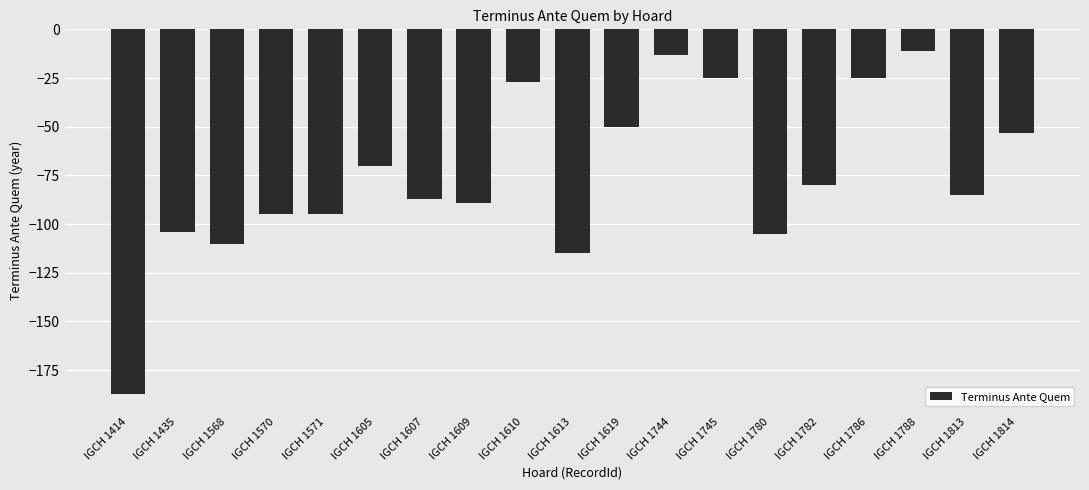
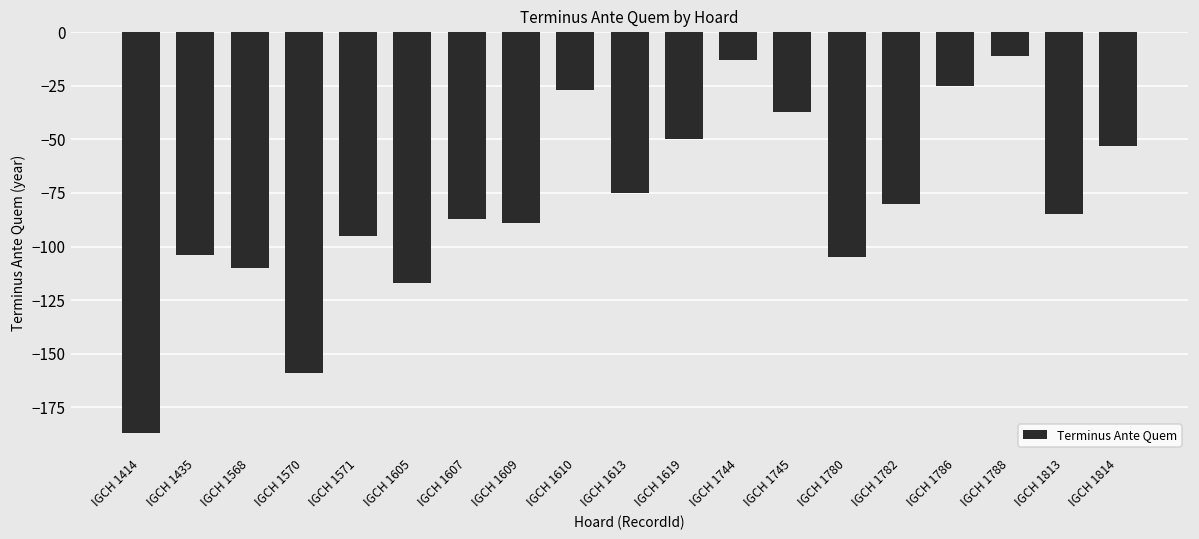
  {
    "IGCH 1414": -187,
    "IGCH 1435": -104,
    "IGCH 1568": -110,
-   "IGCH 1570": -95,
+   "IGCH 1570": -159,
    "IGCH 1571": -95,
-   "IGCH 1605": -70,
+   "IGCH 1605": -117,
    "IGCH 1607": -87,
    "IGCH 1609": -89,
    "IGCH 1610": -27,
-   "IGCH 1613": -115,
+   "IGCH 1613": -75,
    "IGCH 1619": -50,
    "IGCH 1744": -13,
-   "IGCH 1745": -25,
+   "IGCH 1745": -37,
    "IGCH 1780": -105,
    "IGCH 1782": -80,
    "IGCH 1786": -25,
    "IGCH 1788": -11,
    "IGCH 1813": -85,
    "IGCH 1814": -53
  }
